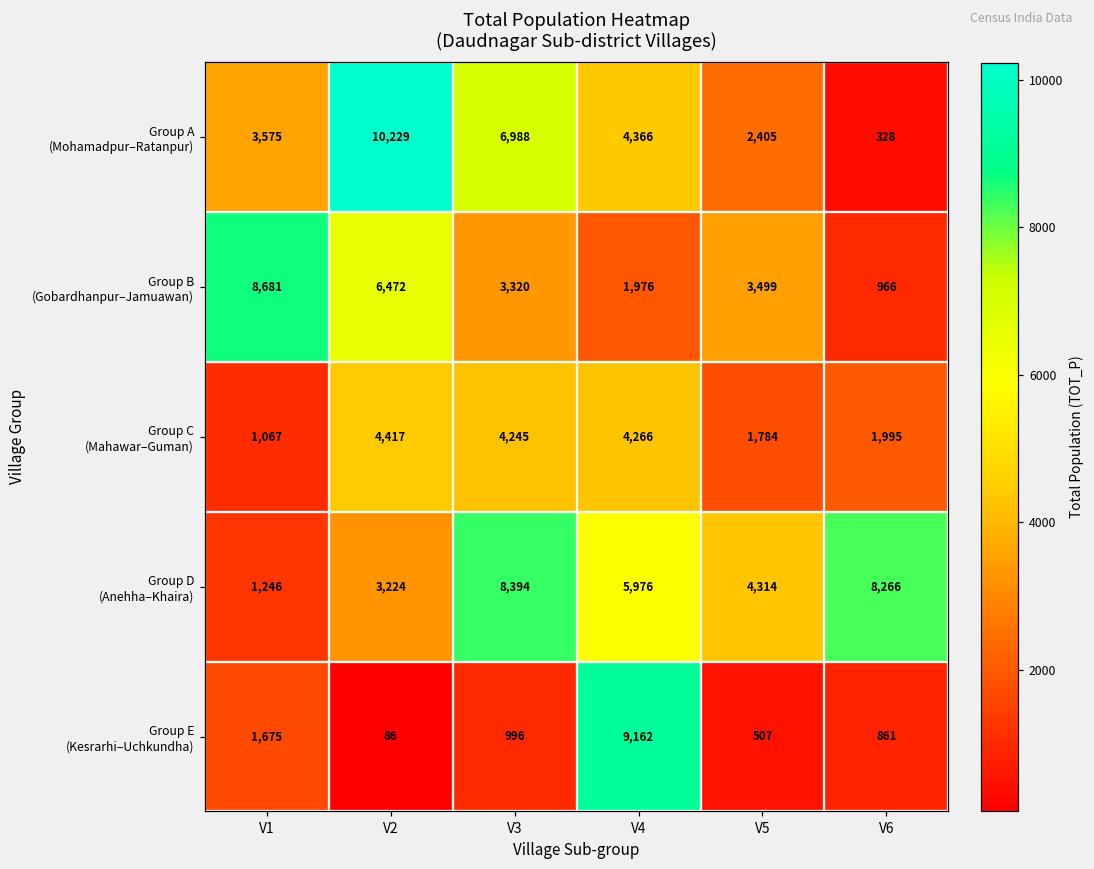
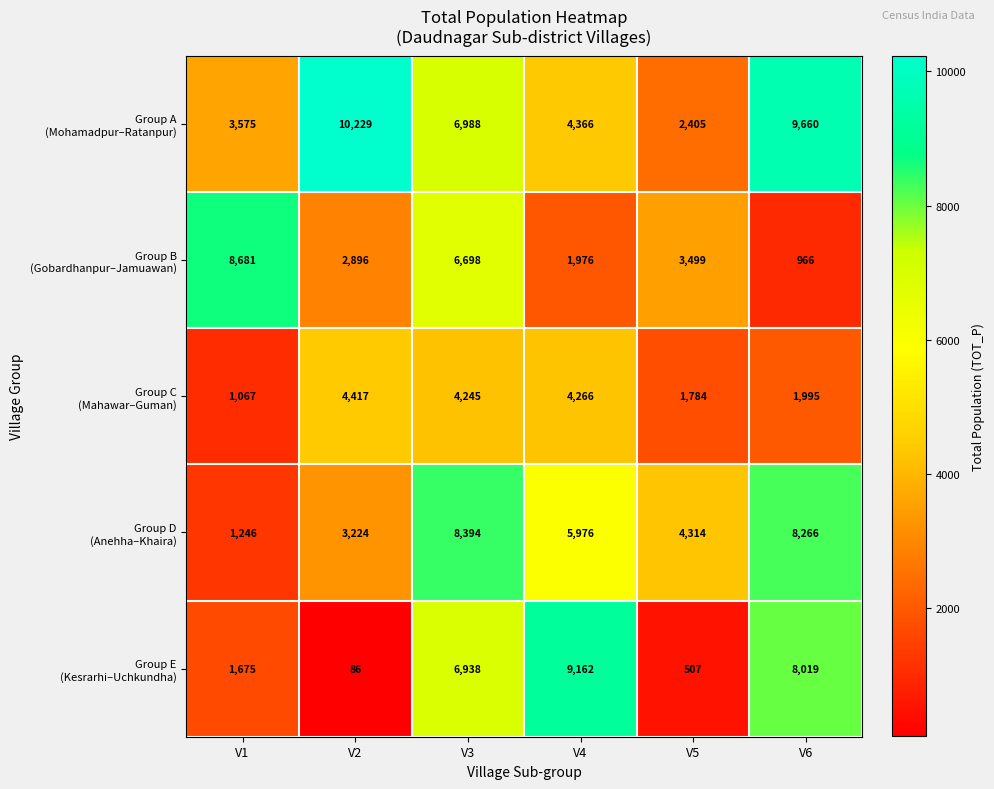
  {
    "Group A (Mohamadpur–Ratanpur)": {
      "V1": "3,575",
      "V2": "10,229",
      "V3": "6,988",
      "V4": "4,366",
      "V5": "2,405",
-     "V6": "328"
+     "V6": "9,660"
    },
    "Group B (Gobardhanpur–Jamuawan)": {
      "V1": "8,681",
-     "V2": "6,472",
-     "V3": "3,320",
+     "V2": "2,896",
+     "V3": "6,698",
      "V4": "1,976",
      "V5": "3,499",
      "V6": "966"
    },
    "Group C (Mahawar–Guman)": {
      "V1": "1,067",
      "V2": "4,417",
      "V3": "4,245",
      "V4": "4,266",
      "V5": "1,784",
      "V6": "1,995"
    },
    "Group D (Anehha–Khaira)": {
      "V1": "1,246",
      "V2": "3,224",
      "V3": "8,394",
      "V4": "5,976",
      "V5": "4,314",
      "V6": "8,266"
    },
    "Group E (Kesrarhi–Uchkundha)": {
      "V1": "1,675",
      "V2": "86",
-     "V3": "996",
+     "V3": "6,938",
      "V4": "9,162",
      "V5": "507",
-     "V6": "861"
+     "V6": "8,019"
    }
  }
